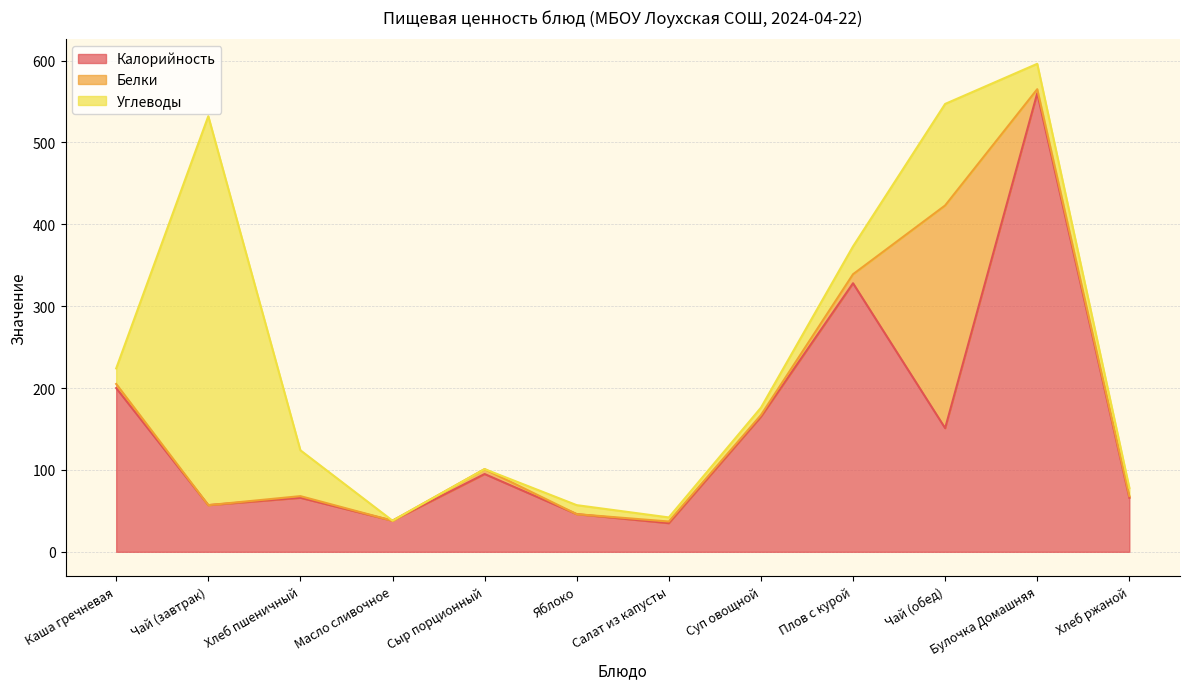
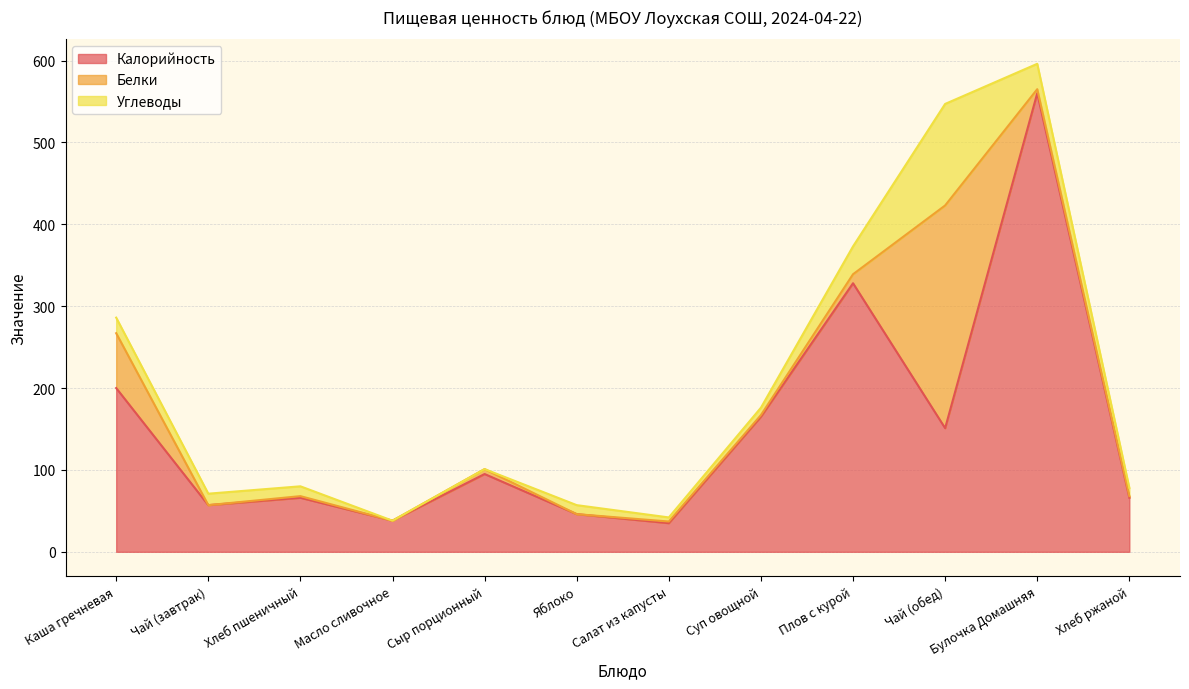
  {
    "Калорийность": {
      "Каша гречневая": 200,
      "Сыр порционный": 100,
      "Плов с курой": 330,
      "Чай (обед)": 150,
      "Булочка Домашняя": 560
    },
    "Белки": {
-     "Каша гречневая": 10,
+     "Каша гречневая": 70,
      "Плов с курой": 10,
      "Чай (обед)": 270,
      "Булочка Домашняя": 10
    },
    "Углеводы": {
      "Каша гречневая": 20,
-     "Чай (завтрак)": 480,
-     "Хлеб пшеничный": 60,
+     "Чай (завтрак)": 10,
+     "Хлеб пшеничный": 10,
      "Яблоко": 10,
      "Салат из капусты": 10,
      "Суп овощной": 10,
      "Плов с курой": 30,
      "Чай (обед)": 120,
      "Булочка Домашняя": 30,
      "Хлеб ржаной": 10
    }
  }
